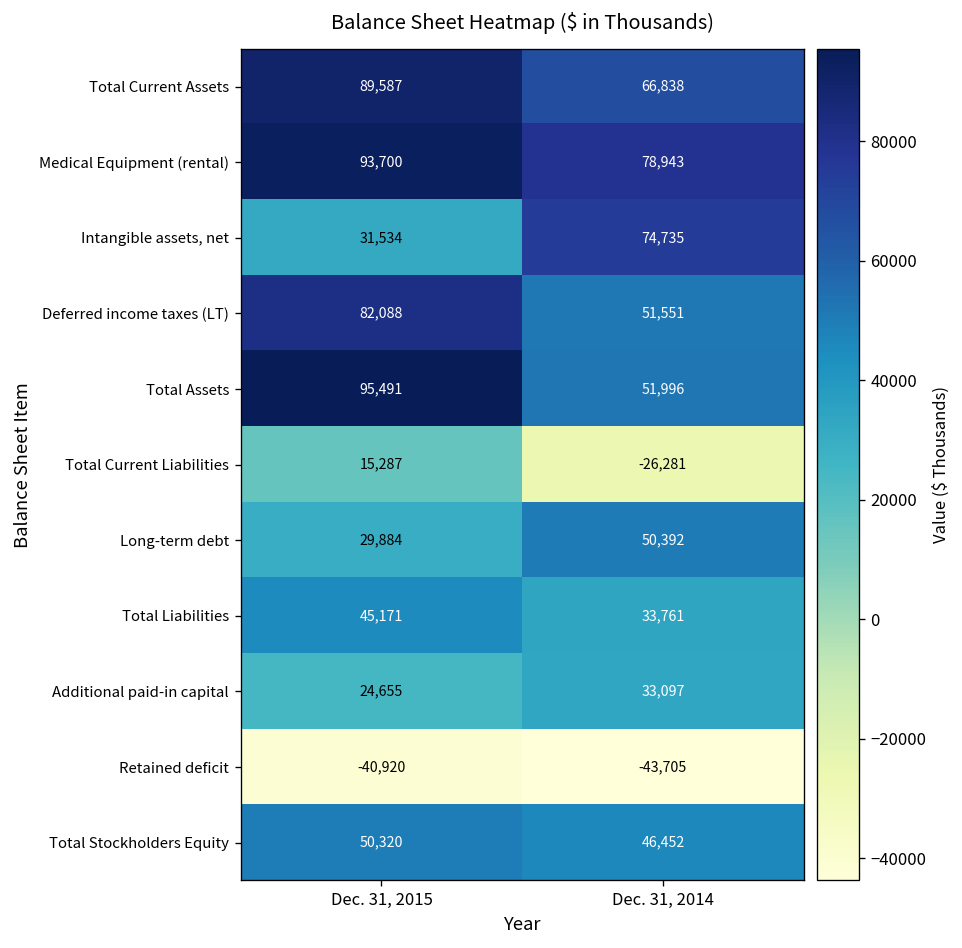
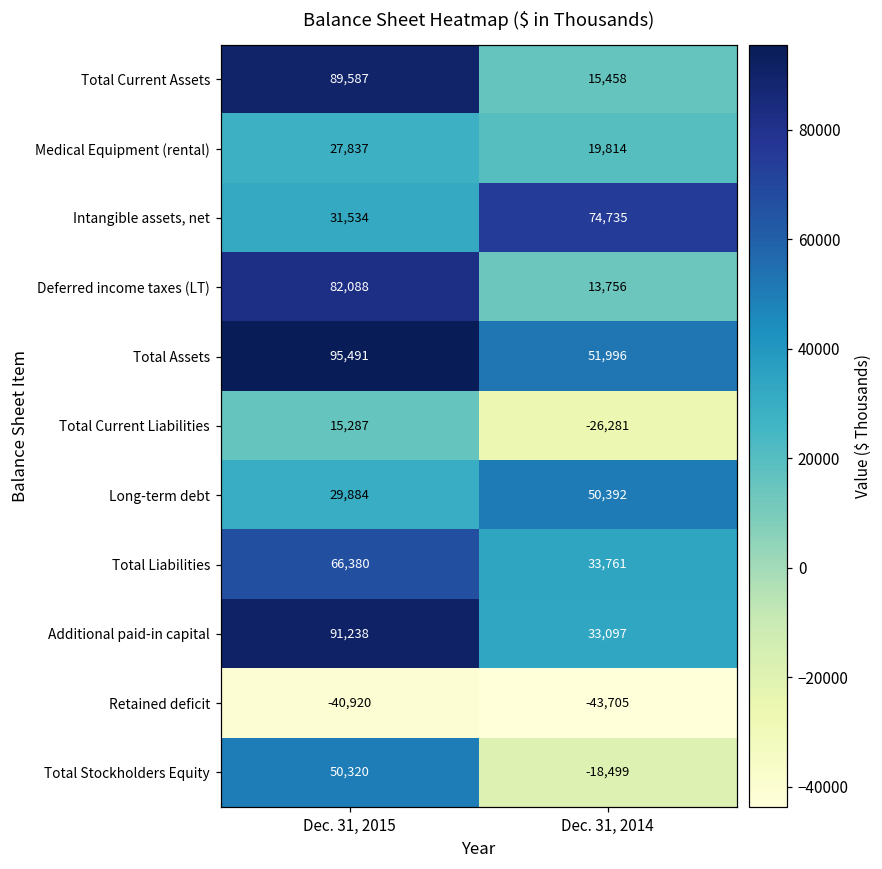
  {
    "Total Current Assets": {
      "Dec. 31, 2015": "89,587",
-     "Dec. 31, 2014": "66,838"
+     "Dec. 31, 2014": "15,458"
    },
    "Medical Equipment (rental)": {
-     "Dec. 31, 2015": "93,700",
-     "Dec. 31, 2014": "78,943"
+     "Dec. 31, 2015": "27,837",
+     "Dec. 31, 2014": "19,814"
    },
    "Intangible assets, net": {
      "Dec. 31, 2015": "31,534",
      "Dec. 31, 2014": "74,735"
    },
    "Deferred income taxes (LT)": {
      "Dec. 31, 2015": "82,088",
-     "Dec. 31, 2014": "51,551"
+     "Dec. 31, 2014": "13,756"
    },
    "Total Assets": {
      "Dec. 31, 2015": "95,491",
      "Dec. 31, 2014": "51,996"
    },
    "Total Current Liabilities": {
      "Dec. 31, 2015": "15,287",
      "Dec. 31, 2014": "-26,281"
    },
    "Long-term debt": {
      "Dec. 31, 2015": "29,884",
      "Dec. 31, 2014": "50,392"
    },
    "Total Liabilities": {
-     "Dec. 31, 2015": "45,171",
+     "Dec. 31, 2015": "66,380",
      "Dec. 31, 2014": "33,761"
    },
    "Additional paid-in capital": {
-     "Dec. 31, 2015": "24,655",
+     "Dec. 31, 2015": "91,238",
      "Dec. 31, 2014": "33,097"
    },
    "Retained deficit": {
      "Dec. 31, 2015": "-40,920",
      "Dec. 31, 2014": "-43,705"
    },
    "Total Stockholders Equity": {
      "Dec. 31, 2015": "50,320",
-     "Dec. 31, 2014": "46,452"
+     "Dec. 31, 2014": "-18,499"
    }
  }
